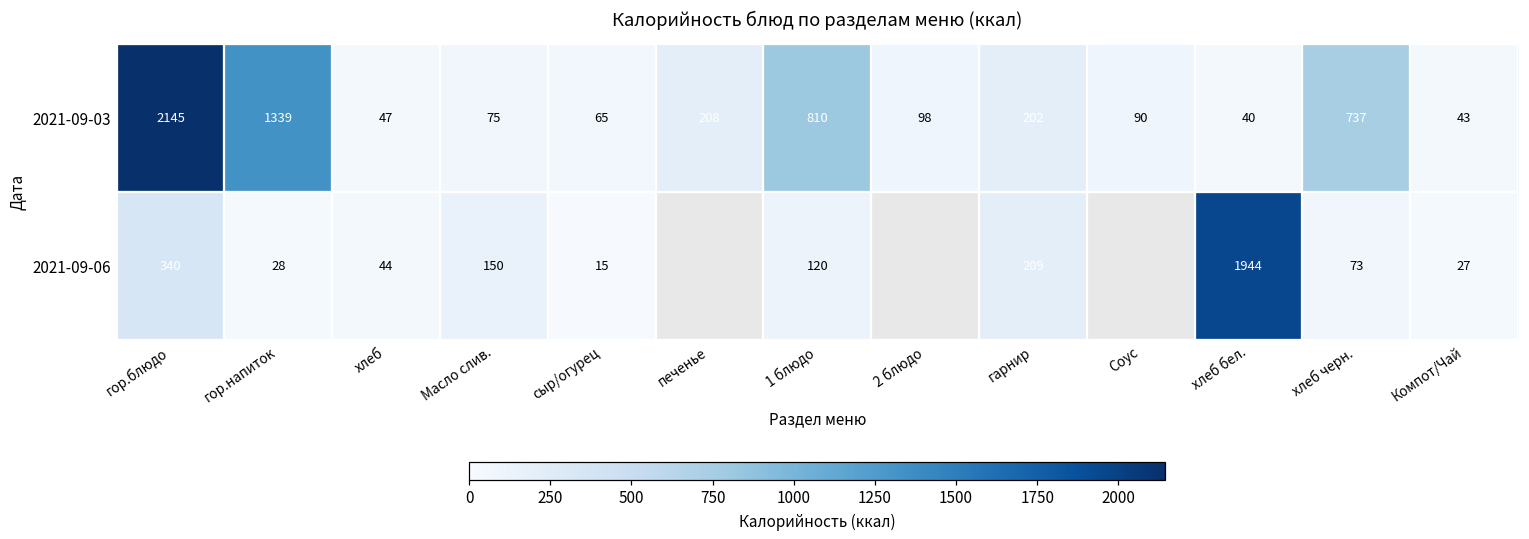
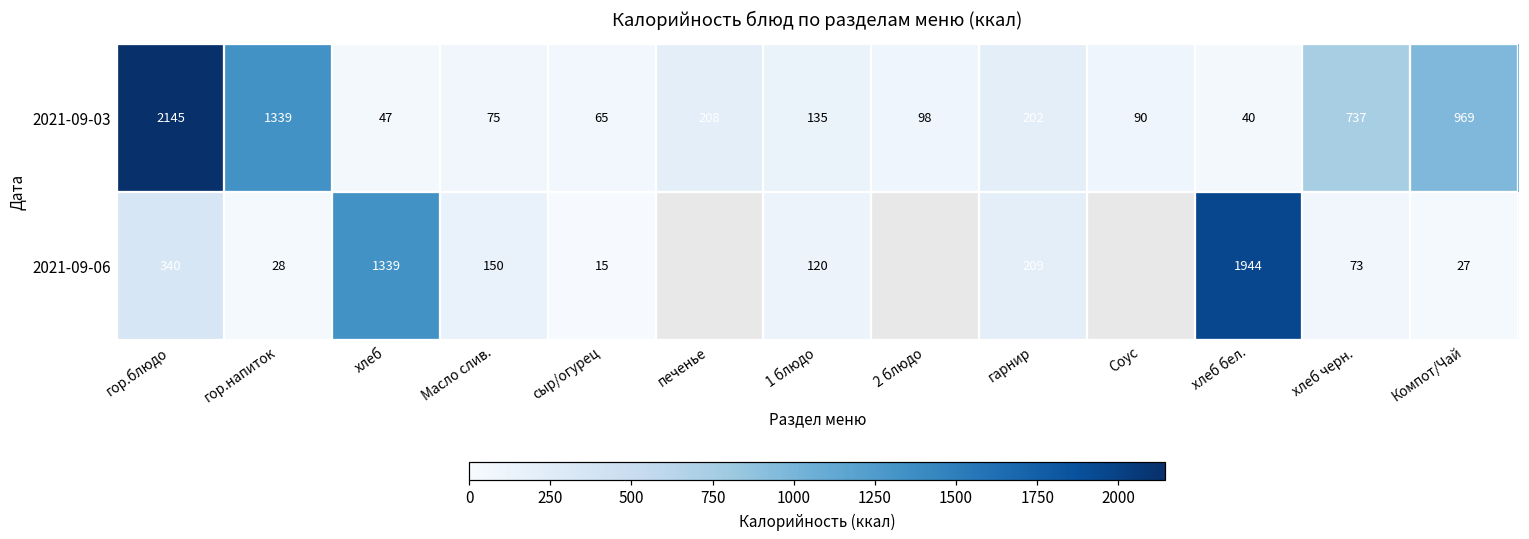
  {
    "2021-09-03": {
      "гор.блюдо": 2145,
      "гор.напиток": 1339,
      "хлеб": 47,
      "Масло слив.": 75,
      "сыр/огурец": 65,
-     "1 блюдо": 810,
+     "1 блюдо": 135,
      "2 блюдо": 98,
      "Соус": 90,
      "хлеб бел.": 40,
      "хлеб черн.": 737,
-     "Компот/Чай": 43
+     "Компот/Чай": 969
    },
    "2021-09-06": {
      "гор.напиток": 28,
-     "хлеб": 44,
+     "хлеб": 1339,
      "Масло слив.": 150,
      "сыр/огурец": 15,
      "1 блюдо": 120,
      "хлеб бел.": 1944,
      "хлеб черн.": 73,
      "Компот/Чай": 27
    }
  }
